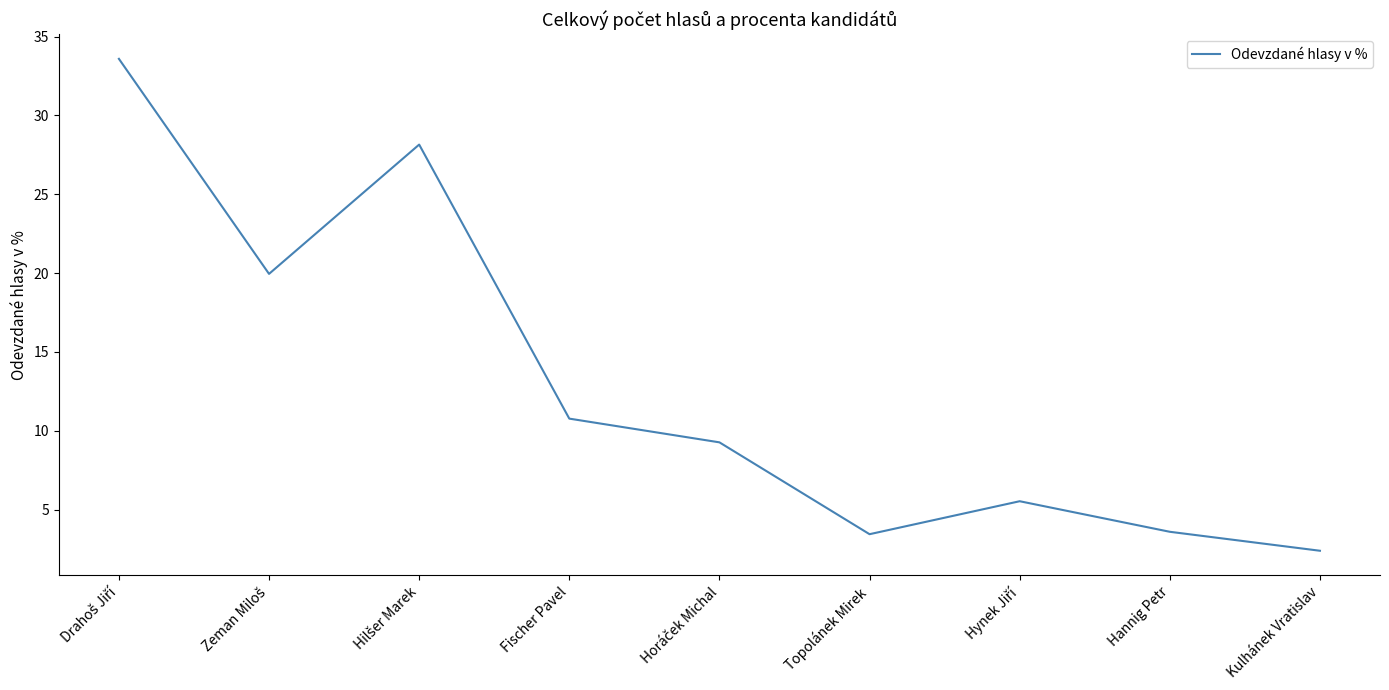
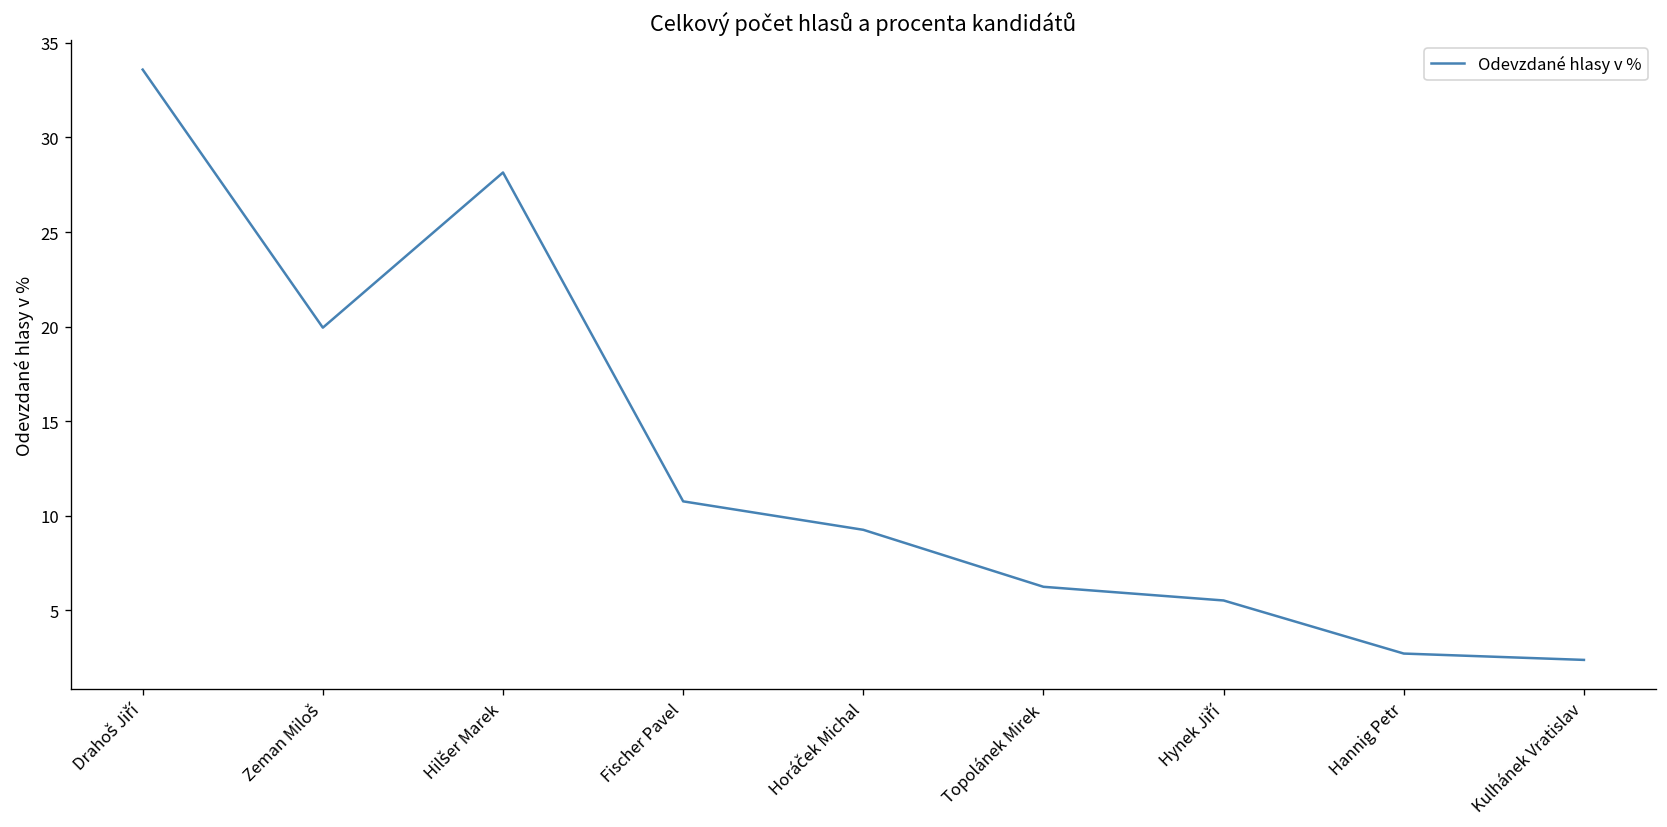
  {
    "Drahoš Jiří": 33.6,
    "Zeman Miloš": 19.9,
    "Hilšer Marek": 28.1,
    "Fischer Pavel": 10.8,
    "Horáček Michal": 9.3,
-   "Topolánek Mirek": 3.4,
+   "Topolánek Mirek": 6.3,
    "Hynek Jiří": 5.5,
-   "Hannig Petr": 3.6,
+   "Hannig Petr": 2.7,
    "Kulhánek Vratislav": 2.4
  }
